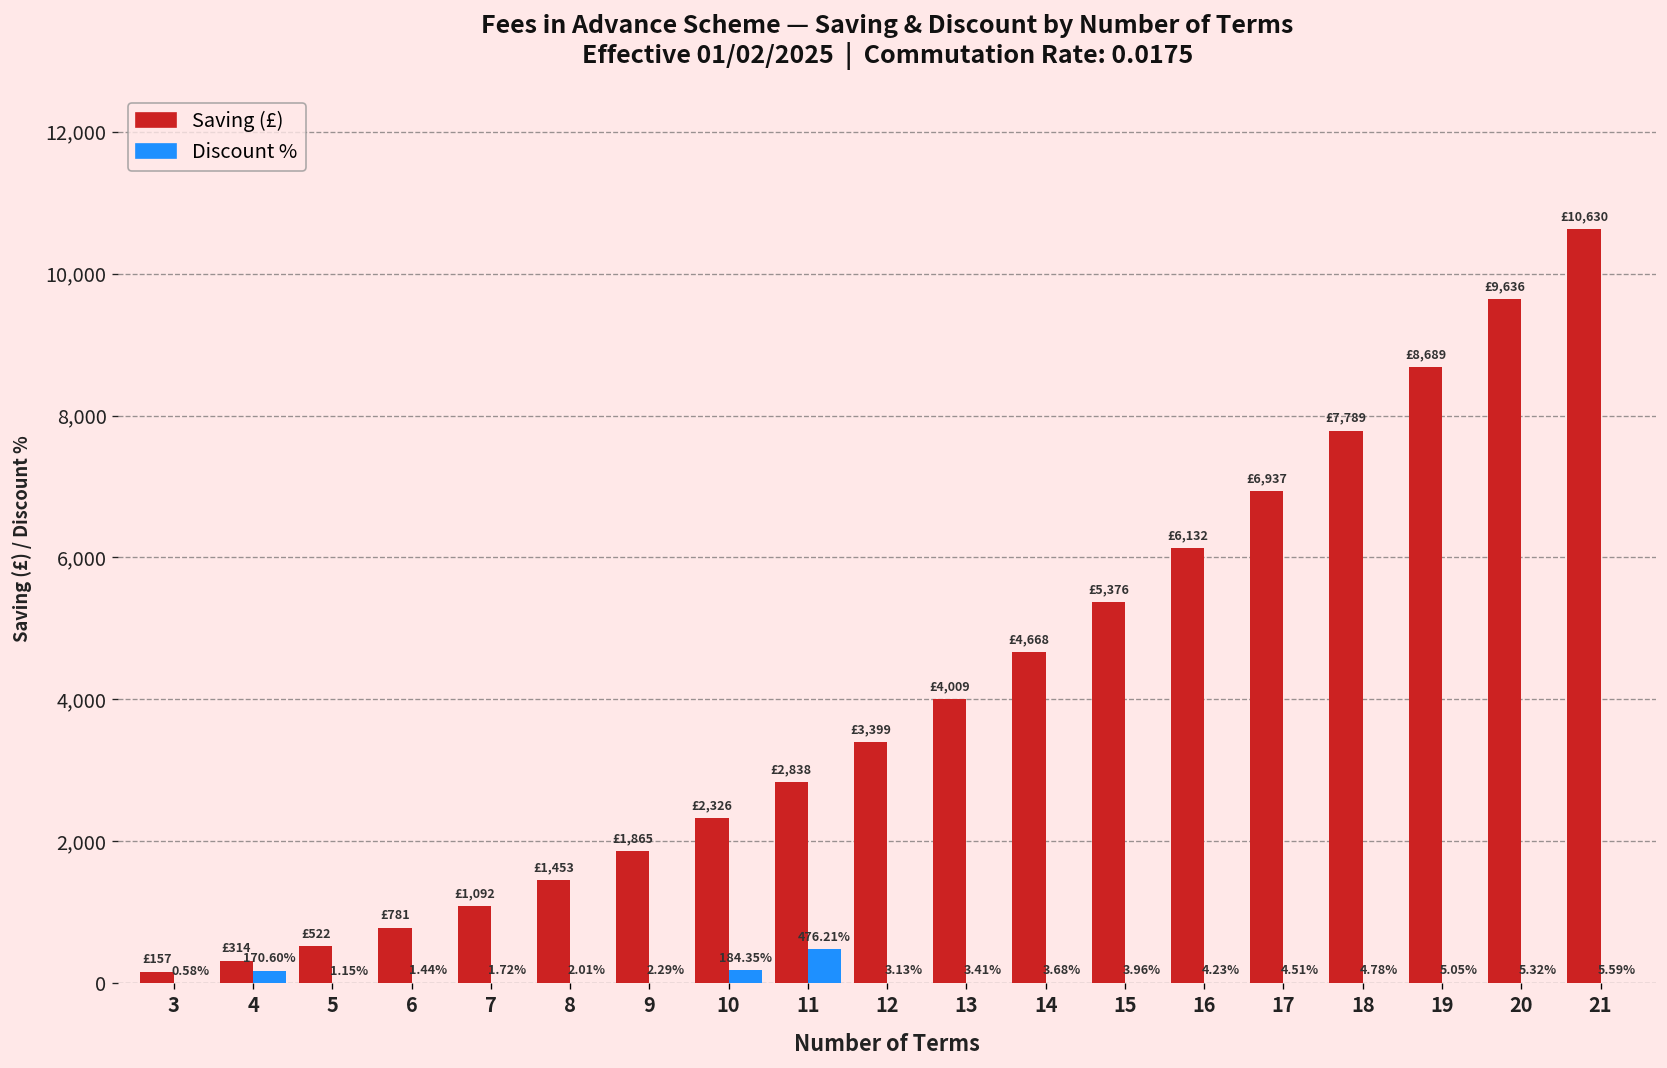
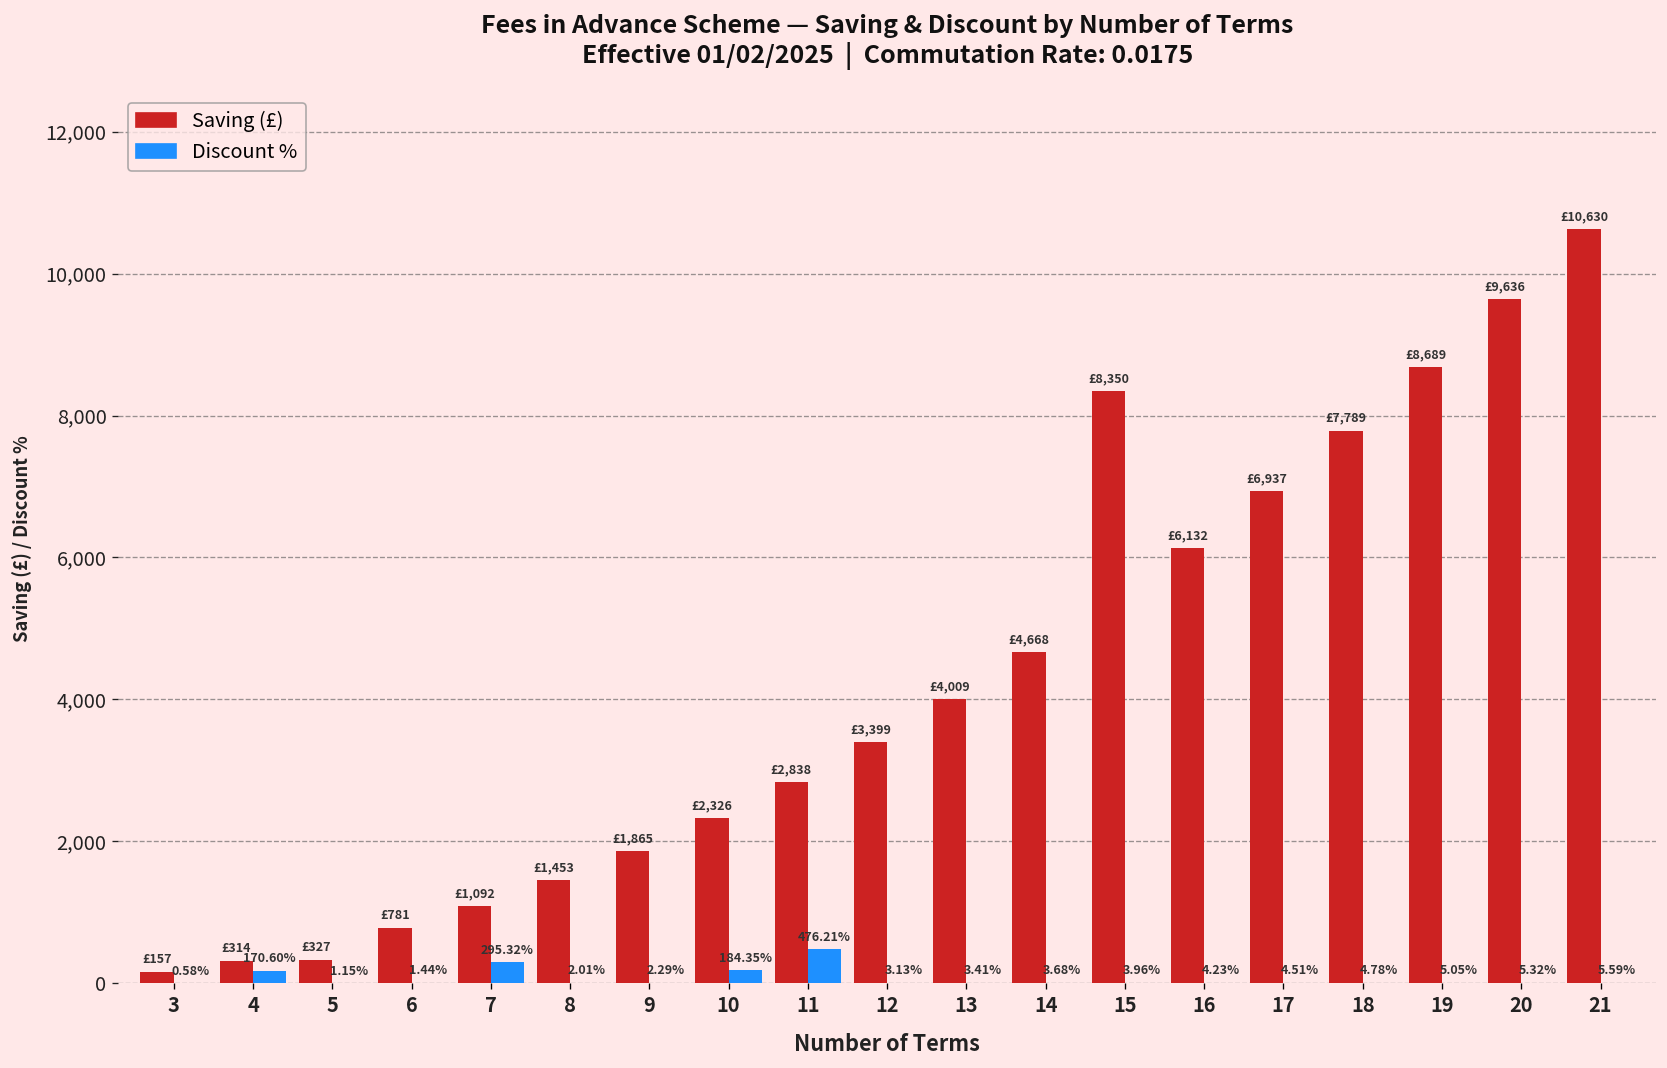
  {
    "Saving (£)": {
      "3": "£157",
      "4": "£314",
-     "5": "£522",
+     "5": "£327",
      "6": "£781",
      "7": "£1,092",
      "8": "£1,453",
      "9": "£1,865",
      "10": "£2,326",
      "11": "£2,838",
      "12": "£3,399",
      "13": "£4,009",
      "14": "£4,668",
-     "15": "£5,376",
+     "15": "£8,350",
      "16": "£6,132",
      "17": "£6,937",
      "18": "£7,789",
      "19": "£8,689",
      "20": "£9,636",
      "21": "£10,630"
    },
    "Discount %": {
      "3": "0.58%",
      "4": "170.60%",
      "5": "1.15%",
      "6": "1.44%",
-     "7": "1.72%",
+     "7": "295.32%",
      "8": "2.01%",
      "9": "2.29%",
      "10": "184.35%",
      "11": "476.21%",
      "12": "3.13%",
      "13": "3.41%",
      "14": "3.68%",
      "15": "3.96%",
      "16": "4.23%",
      "17": "4.51%",
      "18": "4.78%",
      "19": "5.05%",
      "20": "5.32%",
      "21": "5.59%"
    }
  }
